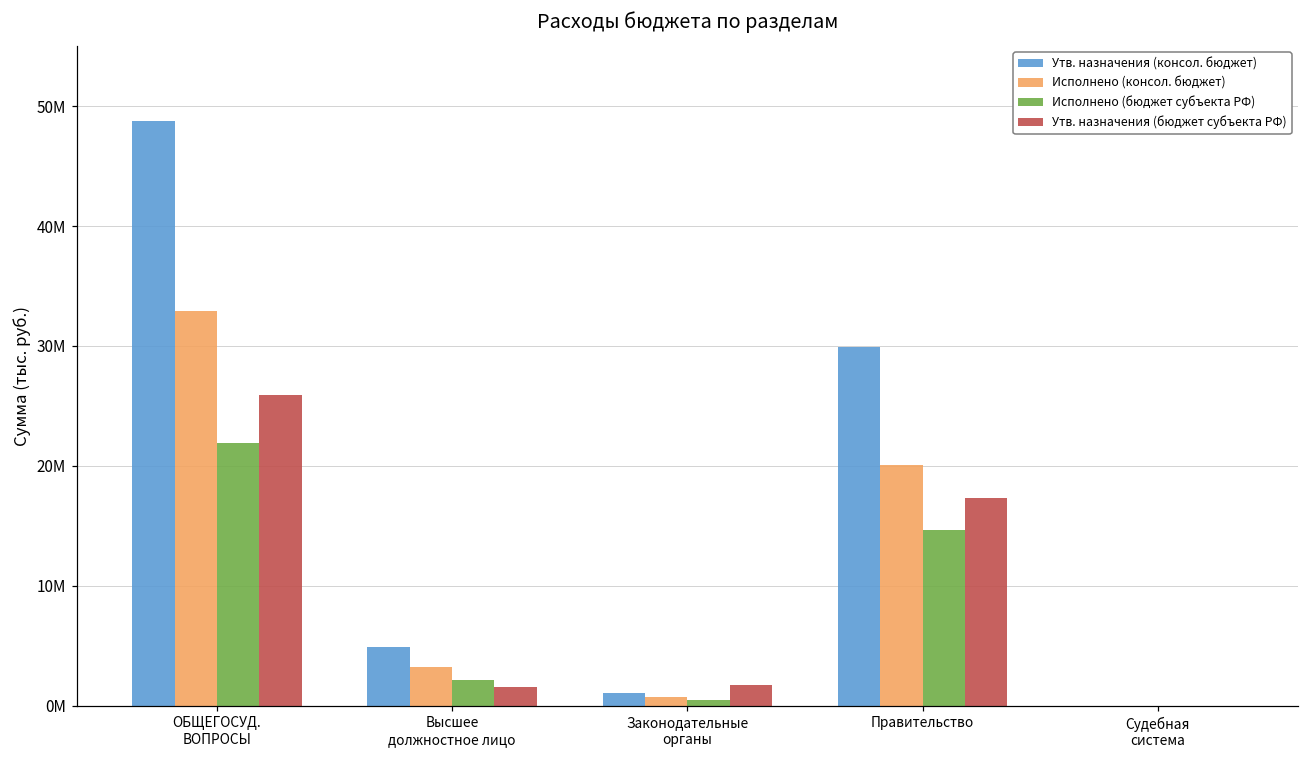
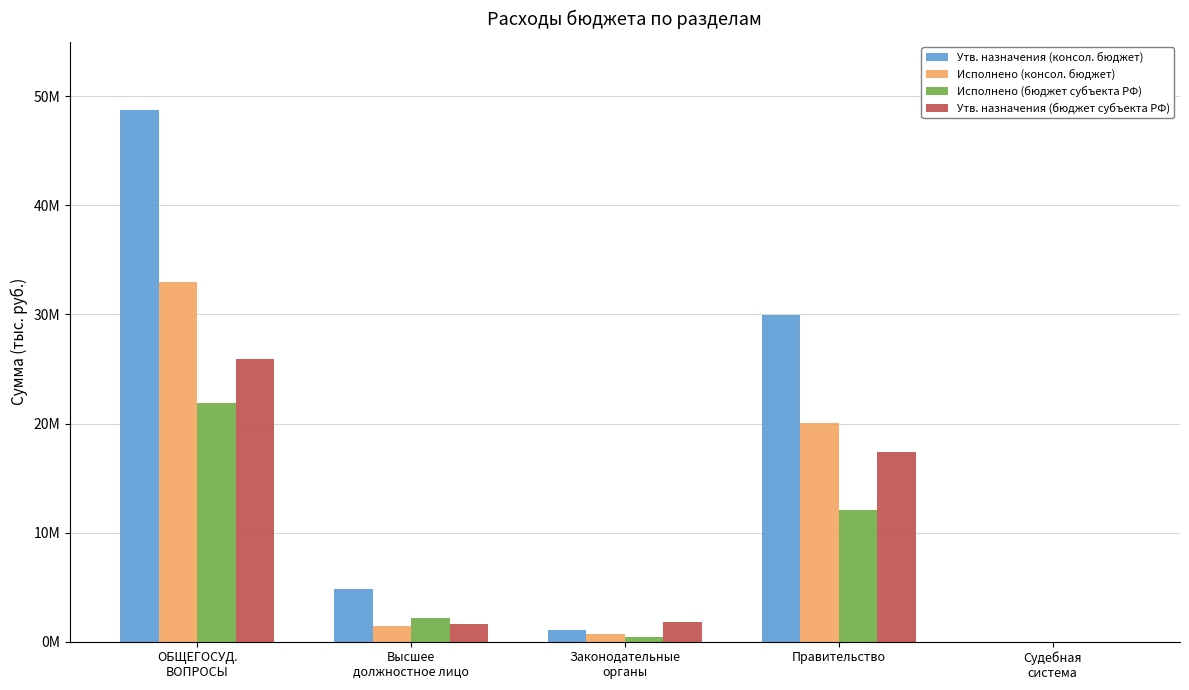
  {
    "Утв. назначения (консол. бюджет)": {
      "ОБЩЕГОСУД. ВОПРОСЫ": "48.8М",
      "Высшее должностное лицо": "4.9М",
      "Законодательные органы": "1.1М",
      "Правительство": "29.9М"
    },
    "Исполнено (консол. бюджет)": {
      "ОБЩЕГОСУД. ВОПРОСЫ": "32.9М",
-     "Высшее должностное лицо": "3.2М",
+     "Высшее должностное лицо": "1.4М",
      "Законодательные органы": "0.7М",
      "Правительство": "20.1М"
    },
    "Исполнено (бюджет субъекта РФ)": {
      "ОБЩЕГОСУД. ВОПРОСЫ": "21.9М",
      "Высшее должностное лицо": "2.1М",
      "Законодательные органы": "0.4М",
-     "Правительство": "14.6М"
+     "Правительство": "12.1М"
    },
    "Утв. назначения (бюджет субъекта РФ)": {
      "ОБЩЕГОСУД. ВОПРОСЫ": "25.9М",
      "Высшее должностное лицо": "1.6М",
      "Законодательные органы": "1.8М",
      "Правительство": "17.3М"
    }
  }
